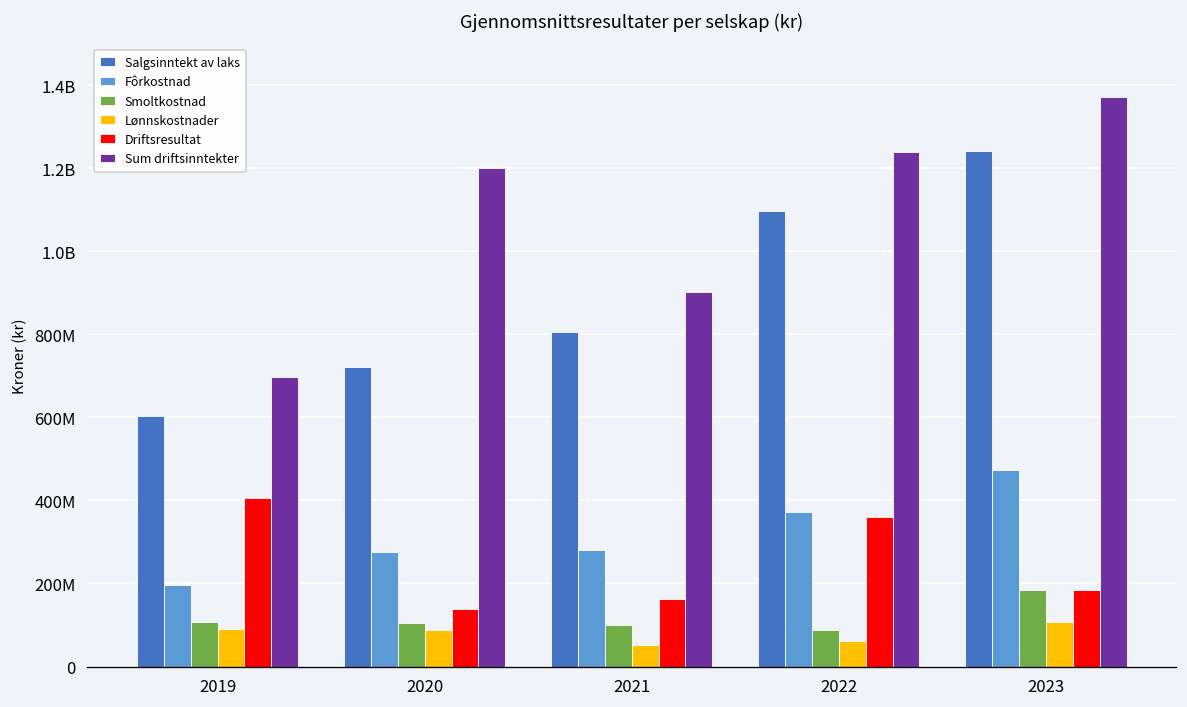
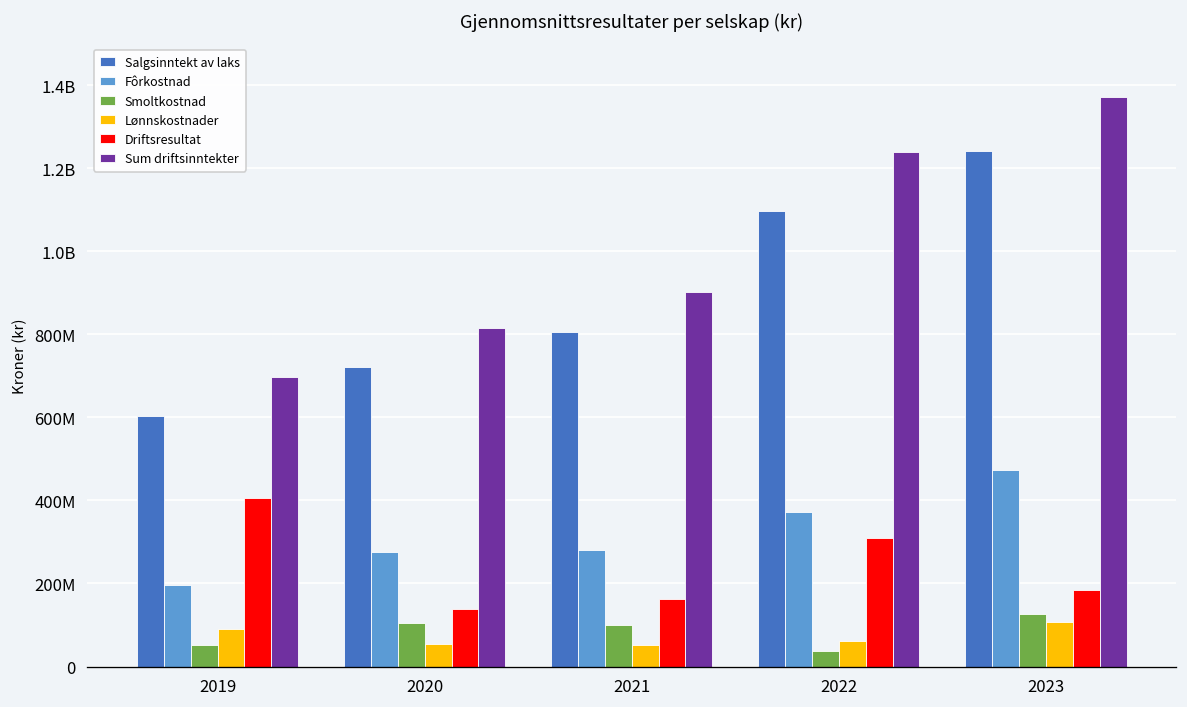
  {
    "Smoltkostnad": {
-     "2019": 110000000,
+     "2019": 50000000,
      "2020": 100000000,
      "2021": 100000000,
-     "2022": 90000000,
-     "2023": 180000000
+     "2022": 40000000,
+     "2023": 130000000
    },
    "Lønnskostnader": {
      "2019": 90000000,
-     "2020": 90000000,
+     "2020": 50000000,
      "2021": 50000000,
      "2022": 60000000,
      "2023": 110000000
    },
    "Driftsresultat": {
      "2019": 410000000,
      "2020": 140000000,
      "2021": 160000000,
-     "2022": 360000000,
+     "2022": 310000000,
      "2023": 180000000
    },
    "Sum driftsinntekter": {
      "2019": 700000000,
-     "2020": 1200000000,
+     "2020": 820000000,
      "2021": 900000000,
      "2022": 1240000000,
      "2023": 1370000000
    }
  }
